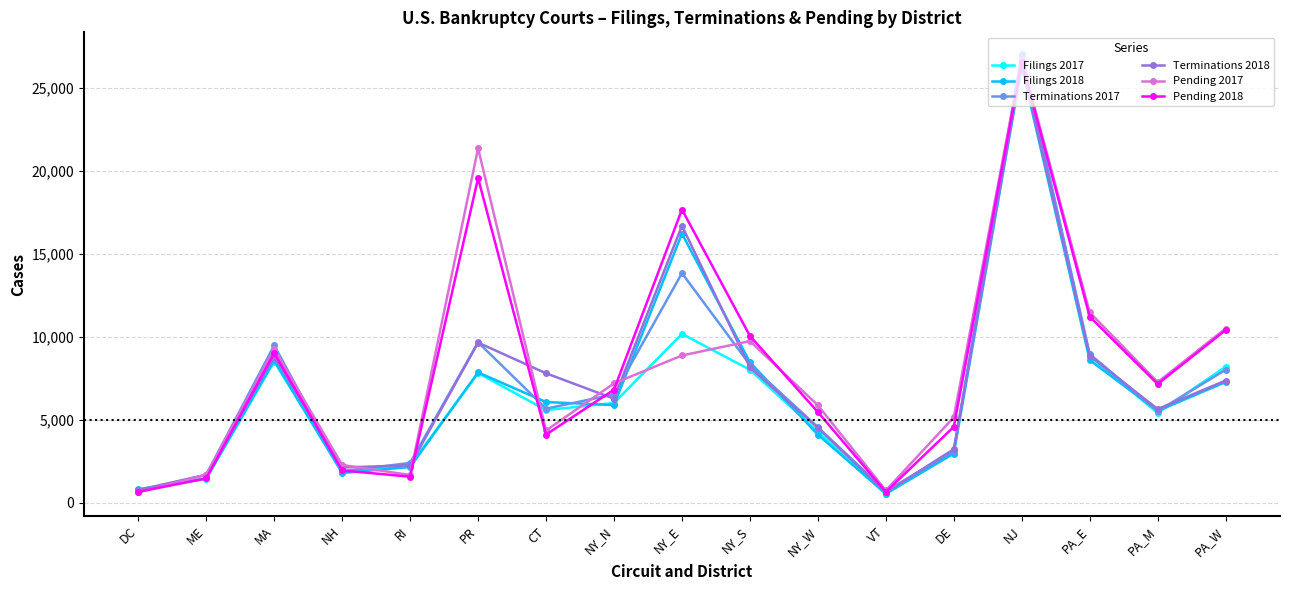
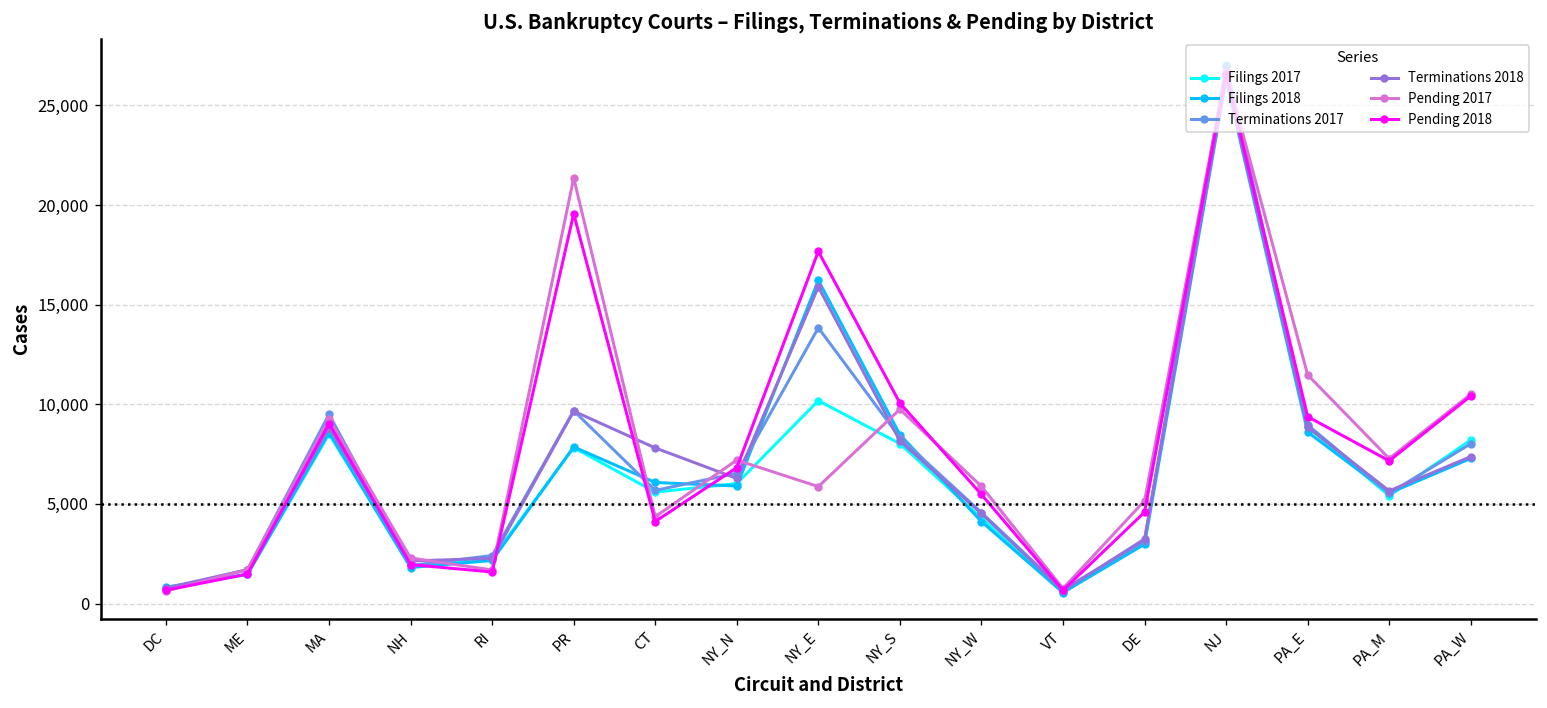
  {
    "Filings 2017": {
      "NY_E": "10,200",
      "NY_W": "4,300",
      "PA_W": "8,200"
    },
    "Filings 2018": {
      "CT": "6,100",
      "NY_E": "16,200",
      "NY_W": "4,100",
      "PA_E": "8,600"
    },
    "Terminations 2017": {
      "MA": "9,500",
      "NY_N": "6,500",
      "NY_E": "13,800",
      "PA_W": "8,000"
    },
    "Terminations 2018": {
      "MA": "8,800",
      "CT": "7,800",
      "NY_N": "6,300",
-     "NY_E": "16,700"
+     "NY_E": "15,900"
    },
    "Pending 2017": {
      "MA": "9,300",
      "PR": "21,400",
      "CT": "4,400",
      "NY_N": "7,200",
-     "NY_E": "8,900",
+     "NY_E": "5,900",
      "NY_S": "9,700",
      "NY_W": "5,900",
      "DE": "5,200",
      "PA_E": "11,500"
    },
    "Pending 2018": {
      "MA": "9,000",
      "PR": "19,600",
      "CT": "4,100",
      "NY_N": "6,800",
      "NY_E": "17,700",
      "NY_S": "10,100",
      "NY_W": "5,500",
      "DE": "4,600",
-     "PA_E": "11,200"
+     "PA_E": "9,400"
    }
  }
